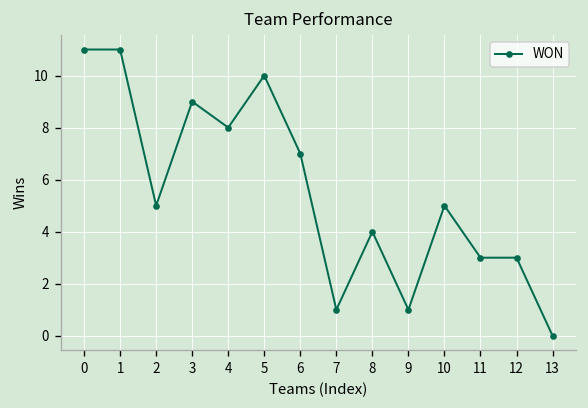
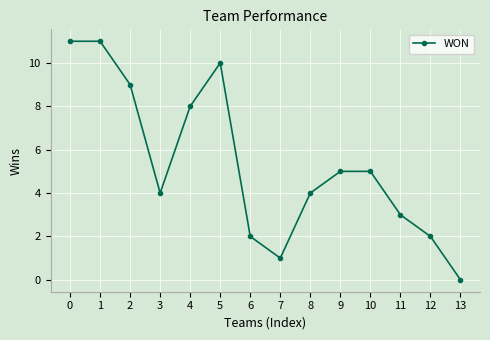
  {
    "0": 11,
    "1": 11,
-   "2": 5,
-   "3": 9,
+   "2": 9,
+   "3": 4,
    "4": 8,
    "5": 10,
-   "6": 7,
+   "6": 2,
    "7": 1,
    "8": 4,
-   "9": 1,
+   "9": 5,
    "10": 5,
    "11": 3,
-   "12": 3,
+   "12": 2,
    "13": 0
  }
